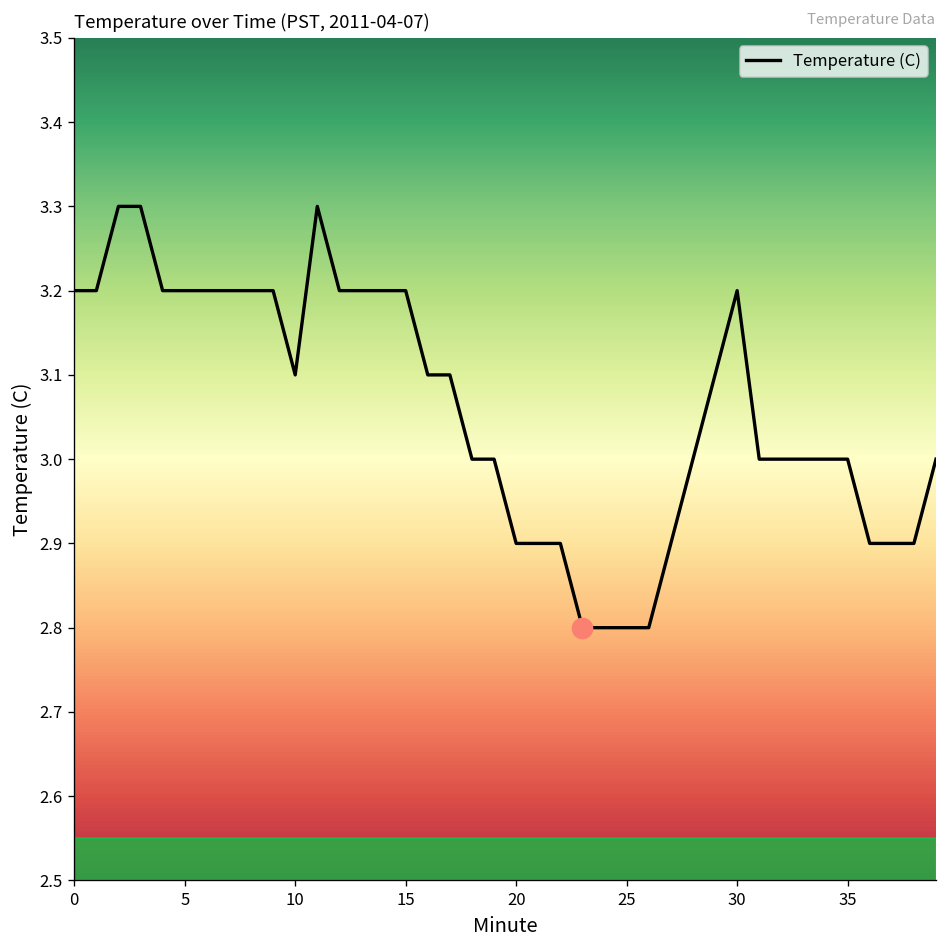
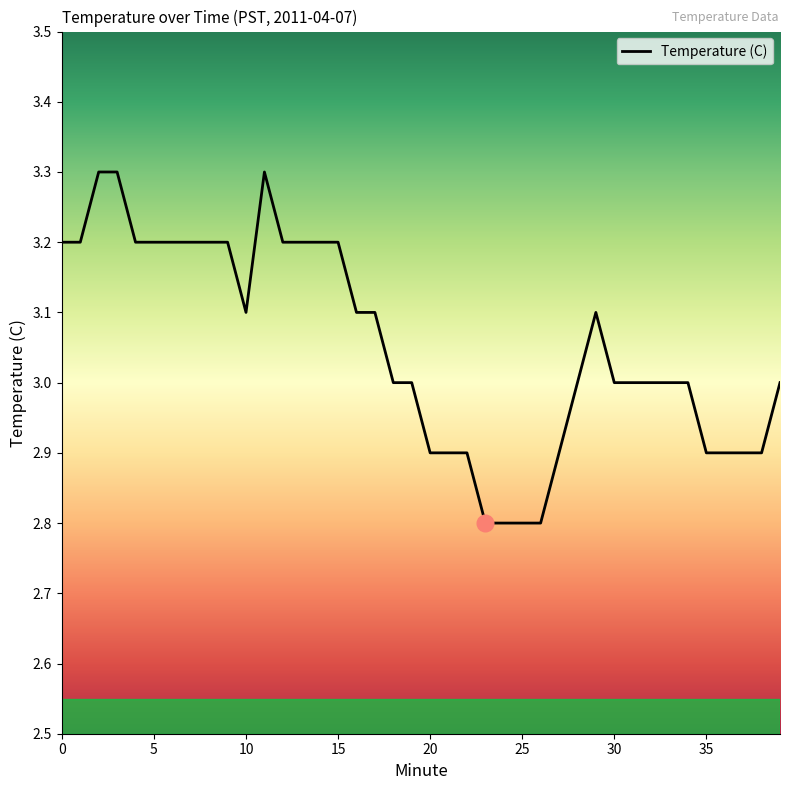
  {
    "Temperature (C)": {
      "0": 3.2,
      "5": 3.2,
      "10": 3.1,
      "15": 3.2,
      "20": 2.9,
      "25": 2.8,
-     "30": 3.2,
-     "35": 3.0
+     "30": 3.0,
+     "35": 2.9
    }
  }
